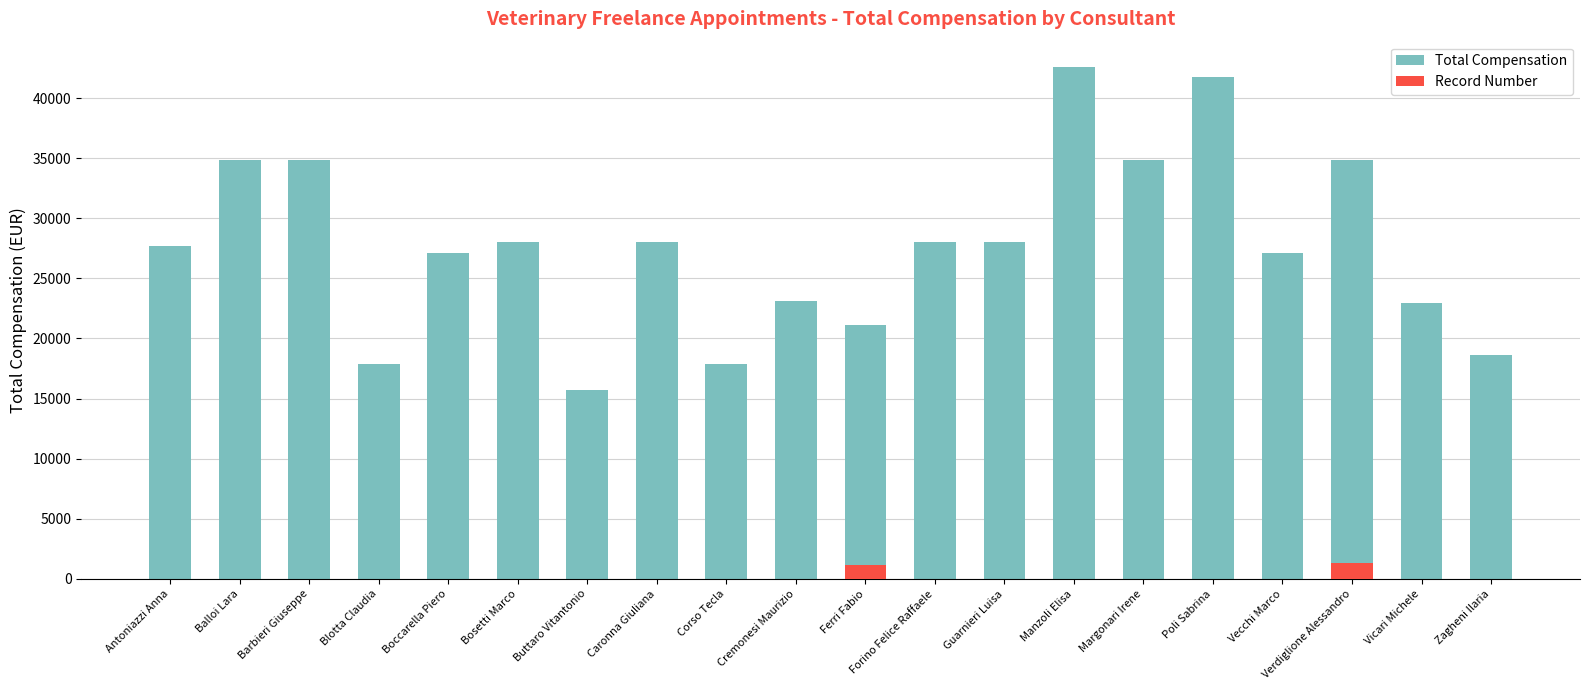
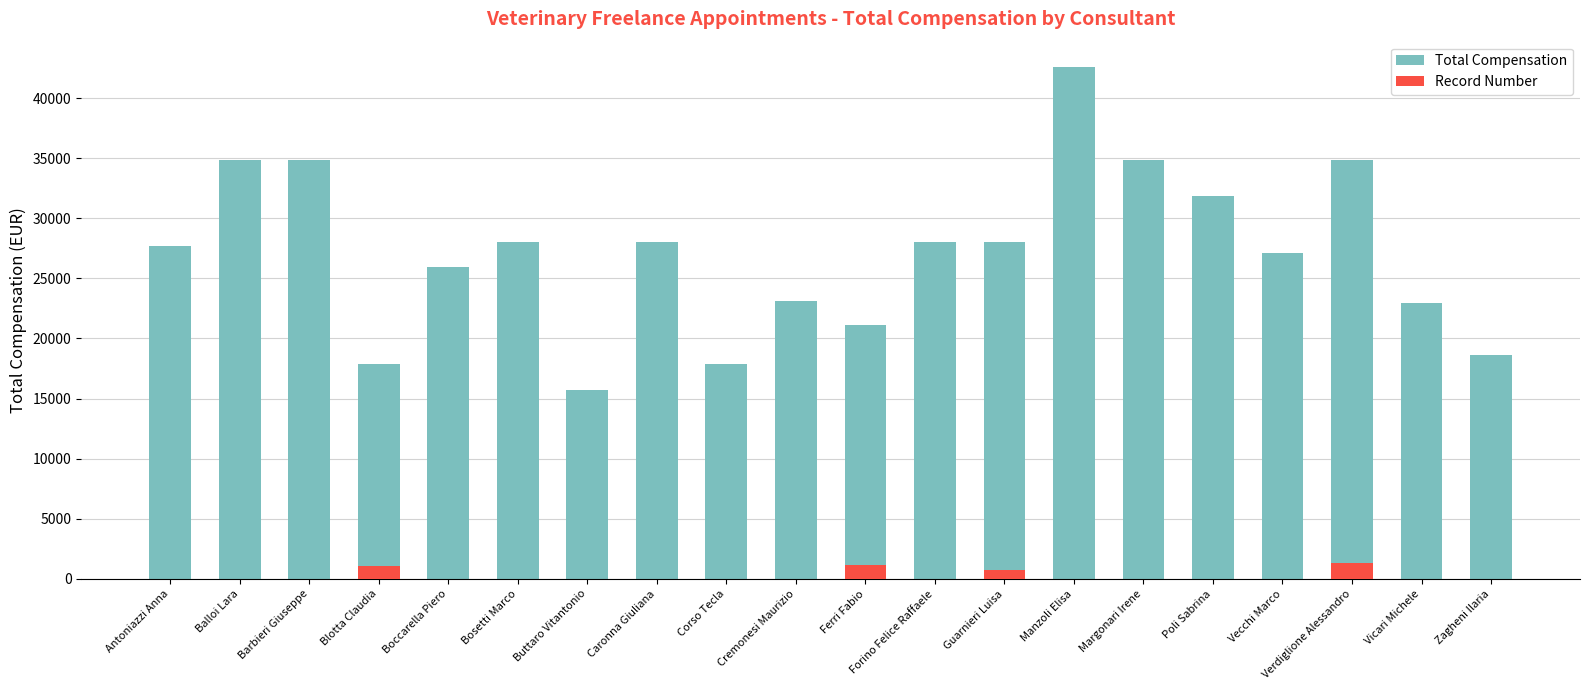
  {
    "Total Compensation": {
      "Antoniazzi Anna": 27700,
      "Balloi Lara": 34900,
      "Barbieri Giuseppe": 34900,
      "Blotta Claudia": 17900,
-     "Boccarella Piero": 27100,
+     "Boccarella Piero": 25900,
      "Bosetti Marco": 28000,
      "Buttaro Vitantonio": 15700,
      "Caronna Giuliana": 28000,
      "Corso Tecla": 17900,
      "Cremonesi Maurizio": 23100,
      "Ferri Fabio": 21200,
      "Forino Felice Raffaele": 28000,
      "Guarnieri Luisa": 28000,
      "Manzoli Elisa": 42600,
      "Margonari Irene": 34900,
-     "Poli Sabrina": 41700,
+     "Poli Sabrina": 31900,
      "Vecchi Marco": 27100,
      "Verdiglione Alessandro": 34900,
      "Vicari Michele": 23000,
      "Zagheni Ilaria": 18700
    },
    "Record Number": {
-     "Blotta Claudia": 0,
-     "Guarnieri Luisa": 0
+     "Blotta Claudia": 1100,
+     "Guarnieri Luisa": 700
    }
  }
